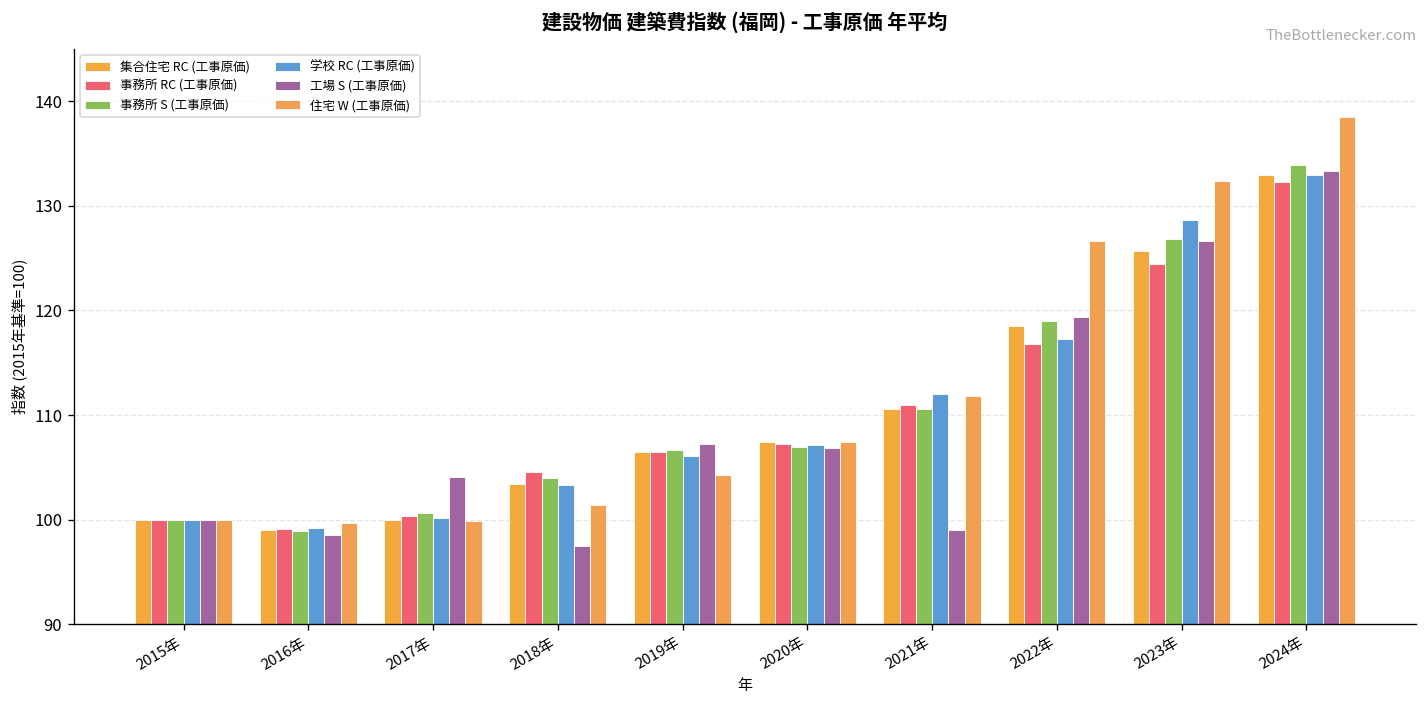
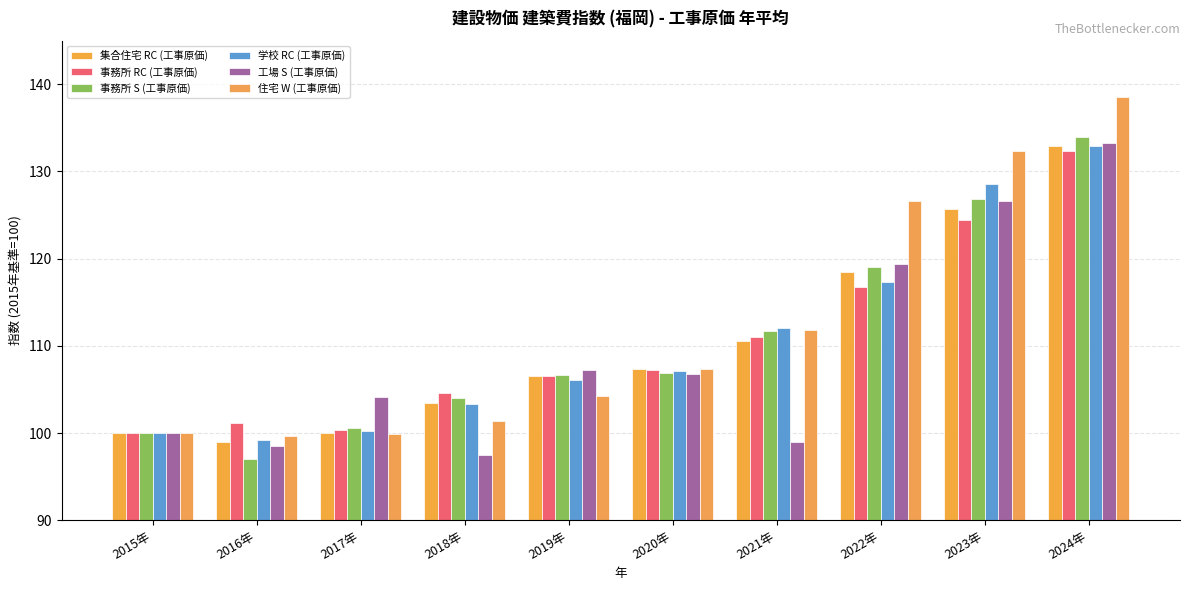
  {
    "事務所 RC (工事原価)": {
      "2015年": 100,
-     "2016年": 99,
+     "2016年": 101,
      "2017年": 100,
      "2018年": 105,
      "2019年": 107,
      "2020年": 107,
      "2021年": 111,
      "2022年": 117,
      "2023年": 124,
      "2024年": 132
    },
    "事務所 S (工事原価)": {
      "2015年": 100,
-     "2016年": 99,
+     "2016年": 97,
      "2017年": 101,
      "2018年": 104,
      "2019年": 107,
      "2020年": 107,
-     "2021年": 111,
+     "2021年": 112,
      "2022年": 119,
      "2023年": 127,
      "2024年": 134
    },
    "学校 RC (工事原価)": {
      "2015年": 100,
      "2016年": 99,
      "2017年": 100,
      "2018年": 103,
      "2019年": 106,
      "2020年": 107,
      "2021年": 112,
      "2022年": 117,
      "2023年": 129,
      "2024年": 133
    },
    "工場 S (工事原価)": {
      "2015年": 100,
      "2016年": 99,
      "2017年": 104,
      "2018年": 98,
      "2019年": 107,
      "2020年": 107,
      "2021年": 99,
      "2022年": 119,
      "2023年": 127,
      "2024年": 133
    }
  }
